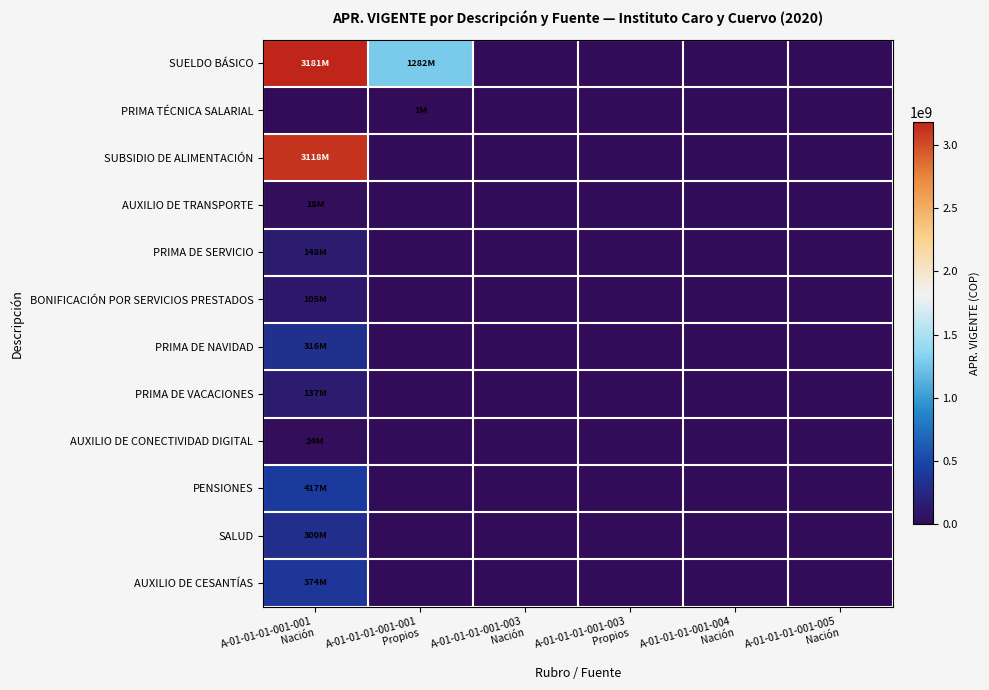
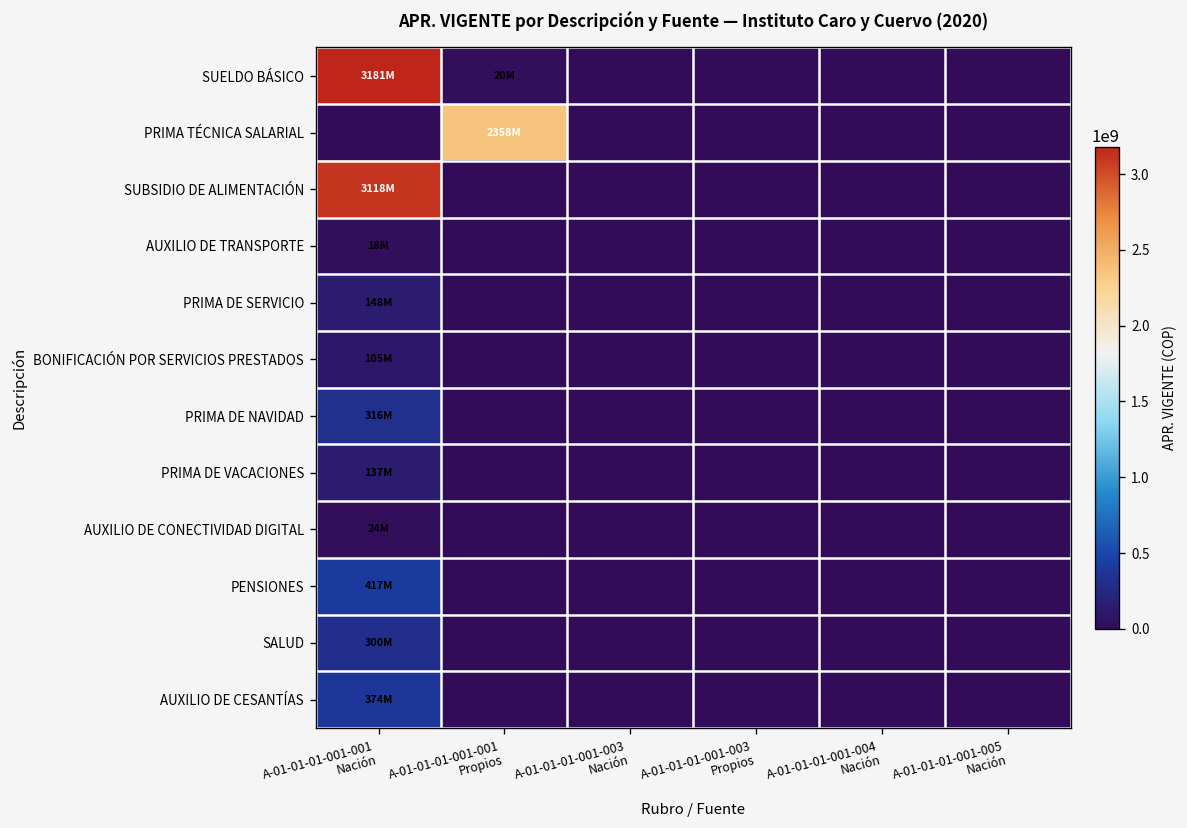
  {
    "SUELDO BÁSICO": {
      "A-01-01-01-001-001 Nación": "3181M",
-     "A-01-01-01-001-001 Propios": "1282M"
+     "A-01-01-01-001-001 Propios": "20M"
    },
    "PRIMA TÉCNICA SALARIAL": {
-     "A-01-01-01-001-001 Propios": "1M"
+     "A-01-01-01-001-001 Propios": "2358M"
    },
    "SUBSIDIO DE ALIMENTACIÓN": {
      "A-01-01-01-001-001 Nación": "3118M"
    },
    "AUXILIO DE TRANSPORTE": {
      "A-01-01-01-001-001 Nación": "18M"
    },
    "PRIMA DE SERVICIO": {
      "A-01-01-01-001-001 Nación": "148M"
    },
    "BONIFICACIÓN POR SERVICIOS PRESTADOS": {
      "A-01-01-01-001-001 Nación": "105M"
    },
    "PRIMA DE NAVIDAD": {
      "A-01-01-01-001-001 Nación": "316M"
    },
    "PRIMA DE VACACIONES": {
      "A-01-01-01-001-001 Nación": "137M"
    },
    "AUXILIO DE CONECTIVIDAD DIGITAL": {
      "A-01-01-01-001-001 Nación": "24M"
    },
    "PENSIONES": {
      "A-01-01-01-001-001 Nación": "417M"
    },
    "SALUD": {
      "A-01-01-01-001-001 Nación": "300M"
    },
    "AUXILIO DE CESANTÍAS": {
      "A-01-01-01-001-001 Nación": "374M"
    }
  }
